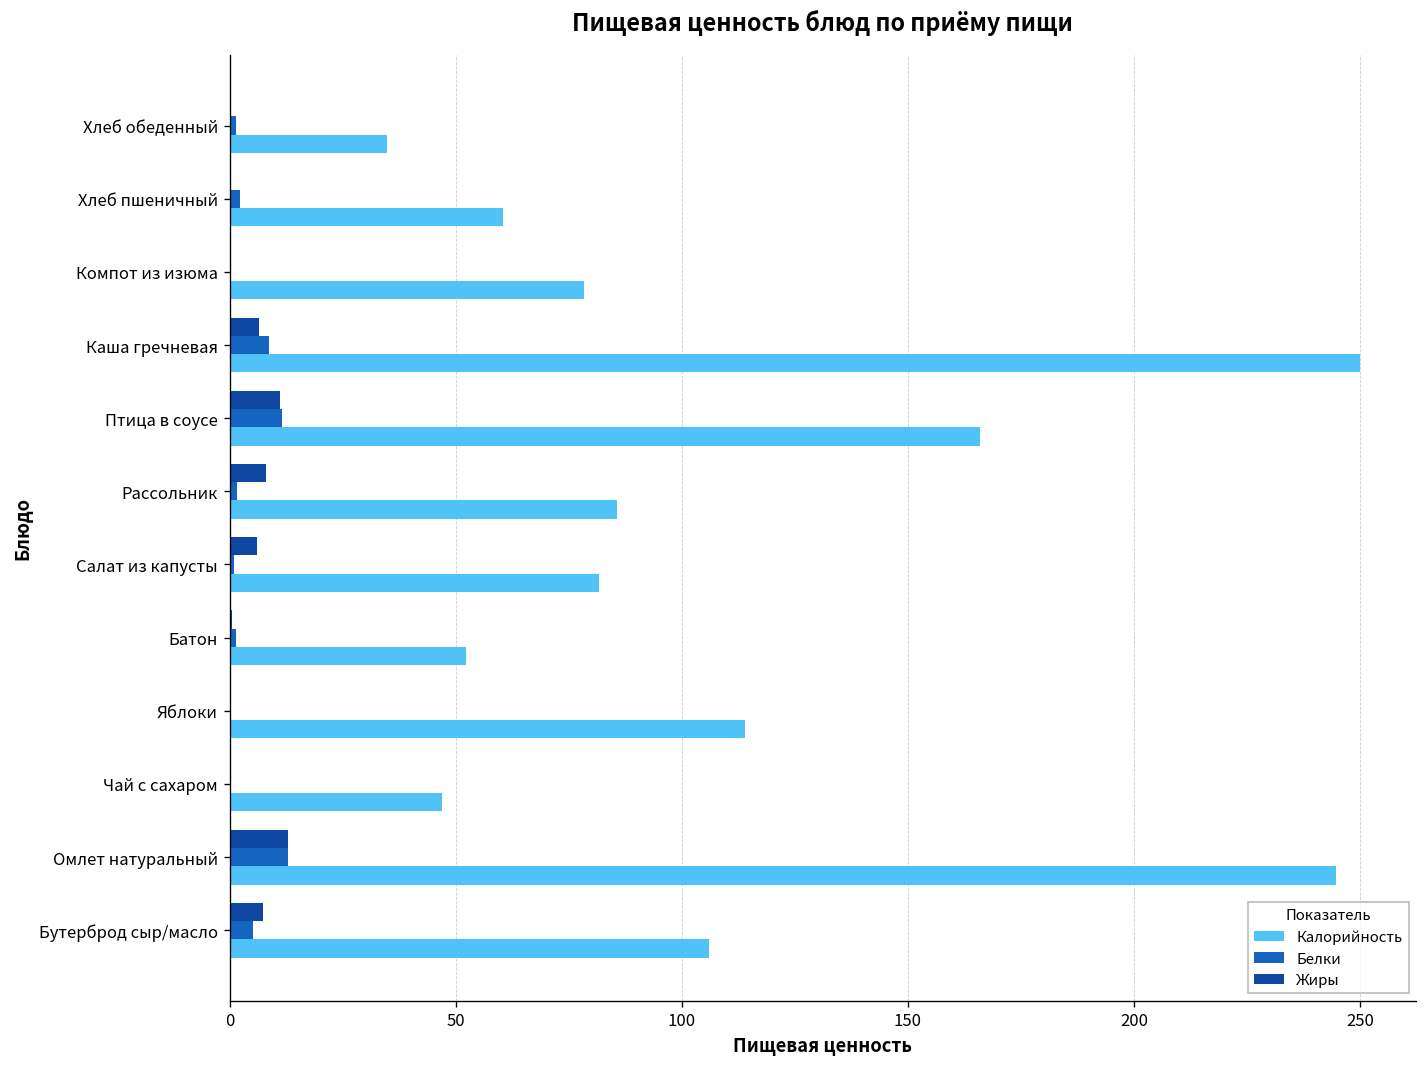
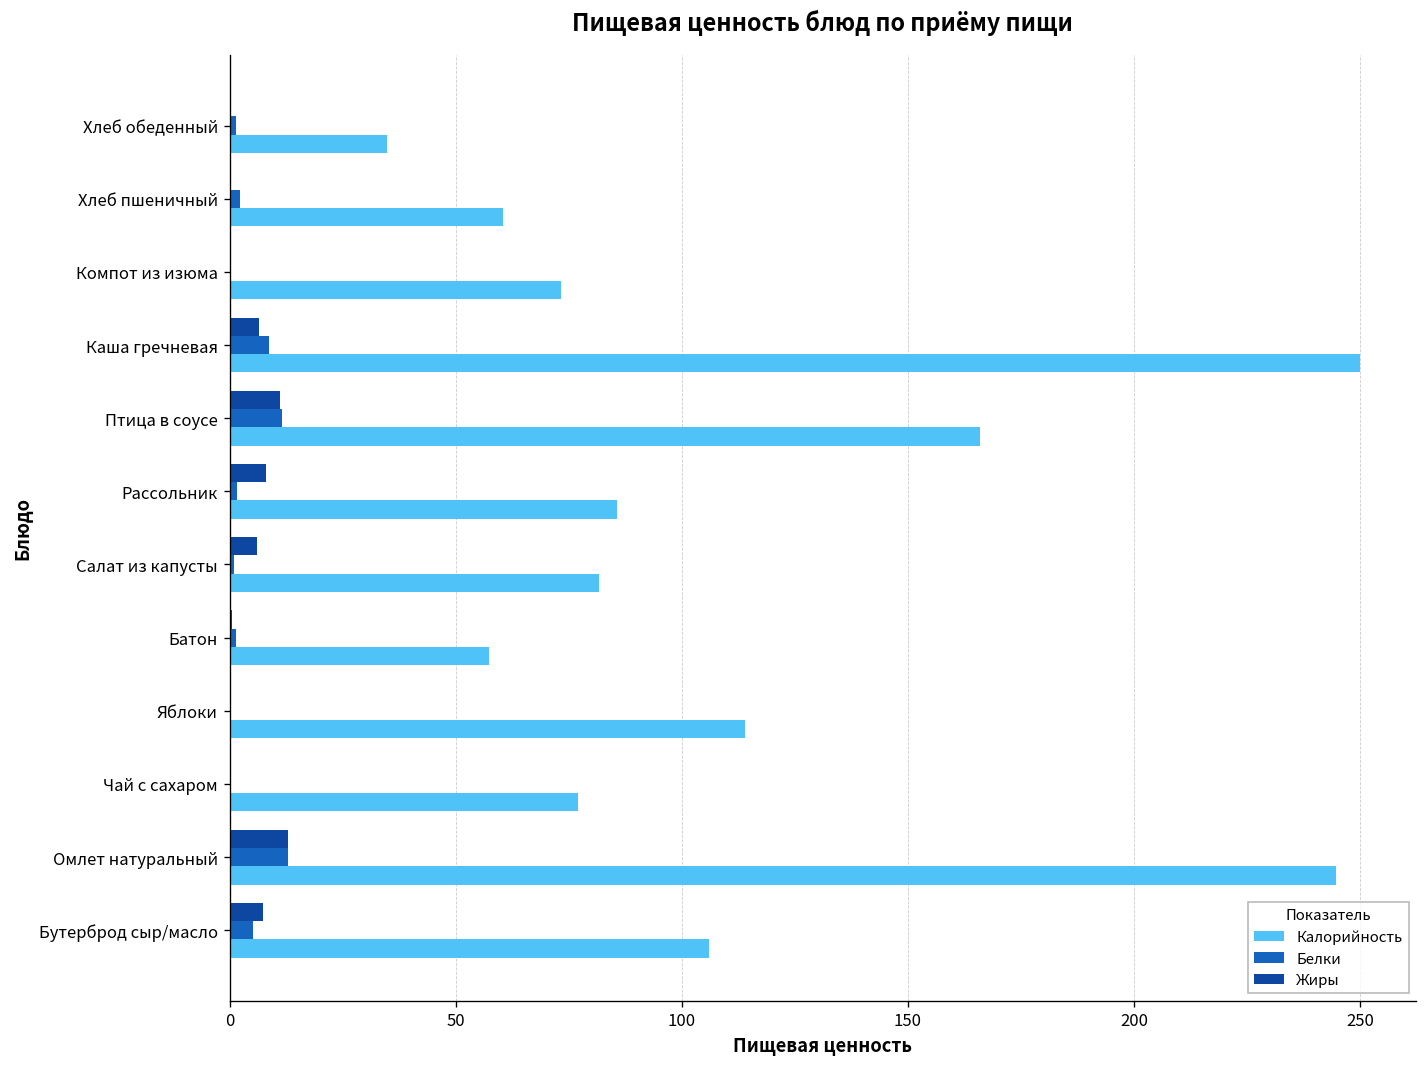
  {
    "Калорийность": {
      "Хлеб обеденный": 35,
      "Хлеб пшеничный": 61,
-     "Компот из изюма": 78,
+     "Компот из изюма": 73,
      "Каша гречневая": 250,
      "Птица в соусе": 166,
      "Рассольник": 86,
      "Салат из капусты": 82,
-     "Батон": 52,
+     "Батон": 57,
      "Яблоки": 114,
-     "Чай с сахаром": 47,
+     "Чай с сахаром": 77,
      "Омлет натуральный": 245,
      "Бутерброд сыр/масло": 106
    }
  }
